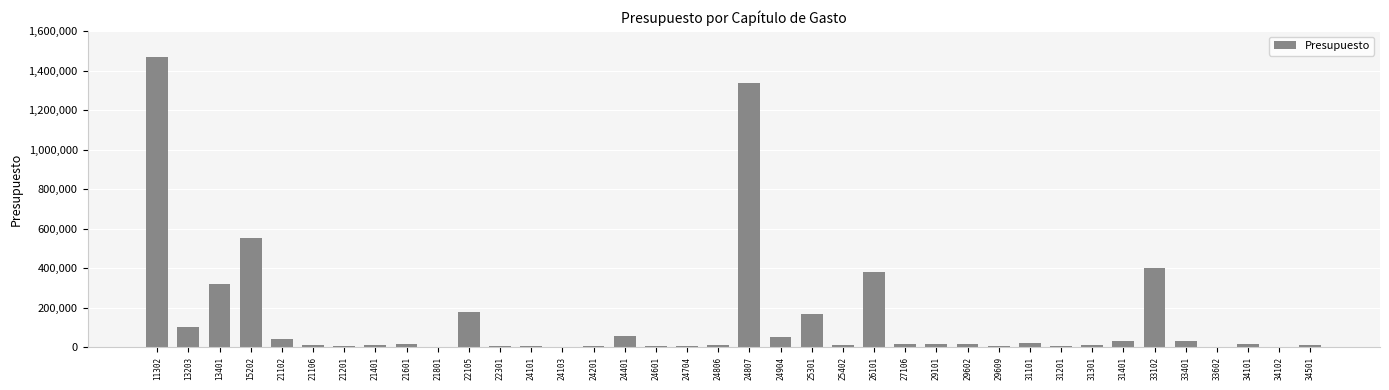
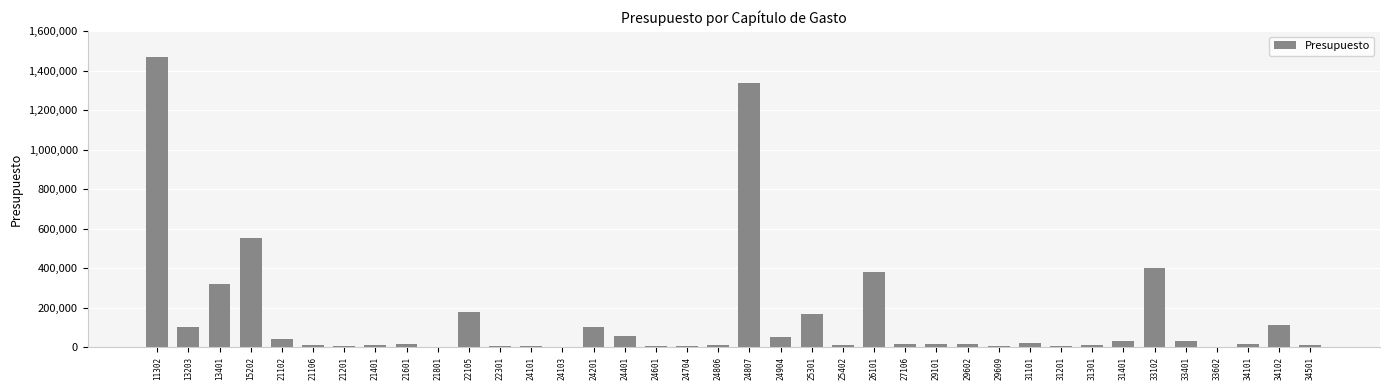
  {
    "11302": "1,470,000",
    "13203": "100,000",
    "13401": "320,000",
    "15202": "550,000",
    "21102": "40,000",
    "21401": "10,000",
    "21601": "20,000",
    "22105": "180,000",
-   "24201": "10,000",
+   "24201": "100,000",
    "24401": "60,000",
    "24807": "1,340,000",
    "24904": "50,000",
    "25301": "170,000",
    "26101": "380,000",
    "27106": "20,000",
    "29101": "20,000",
    "29602": "20,000",
    "31101": "20,000",
    "31401": "30,000",
    "33102": "400,000",
    "33401": "30,000",
    "34101": "20,000",
-   "34102": "0"
+   "34102": "110,000"
  }
